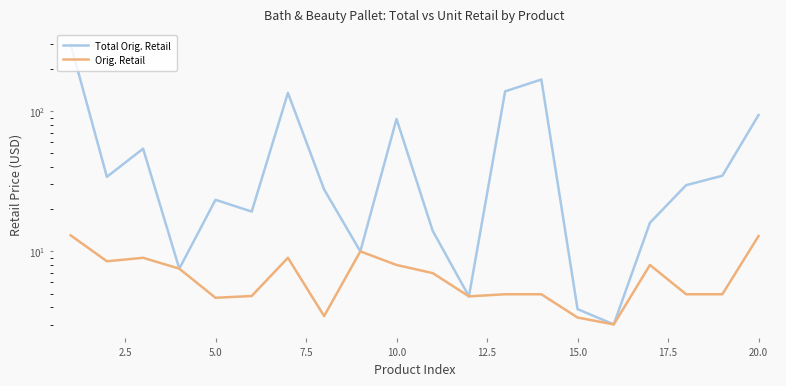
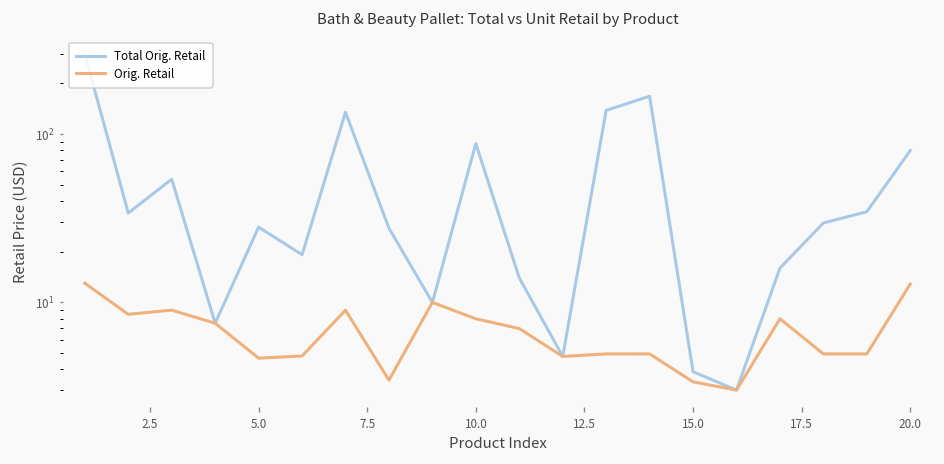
  {
    "Total Orig. Retail": {
-     "5.0": 23,
+     "5.0": 28,
      "10.0": 90,
      "15.0": 4,
-     "20.0": 90
+     "20.0": 80
    },
    "Orig. Retail": {
      "5.0": 4.7,
      "10.0": 8,
      "15.0": 3.4,
      "20.0": 13
    }
  }
